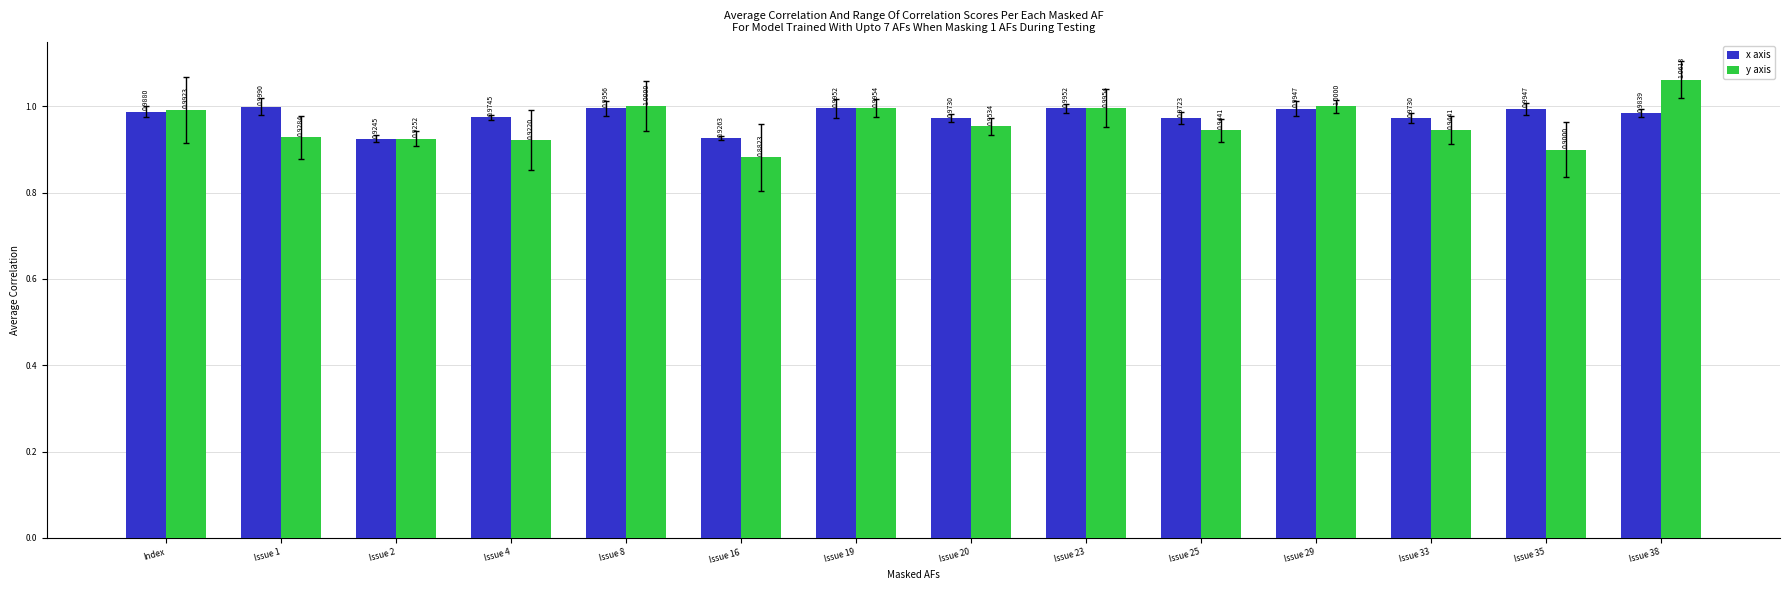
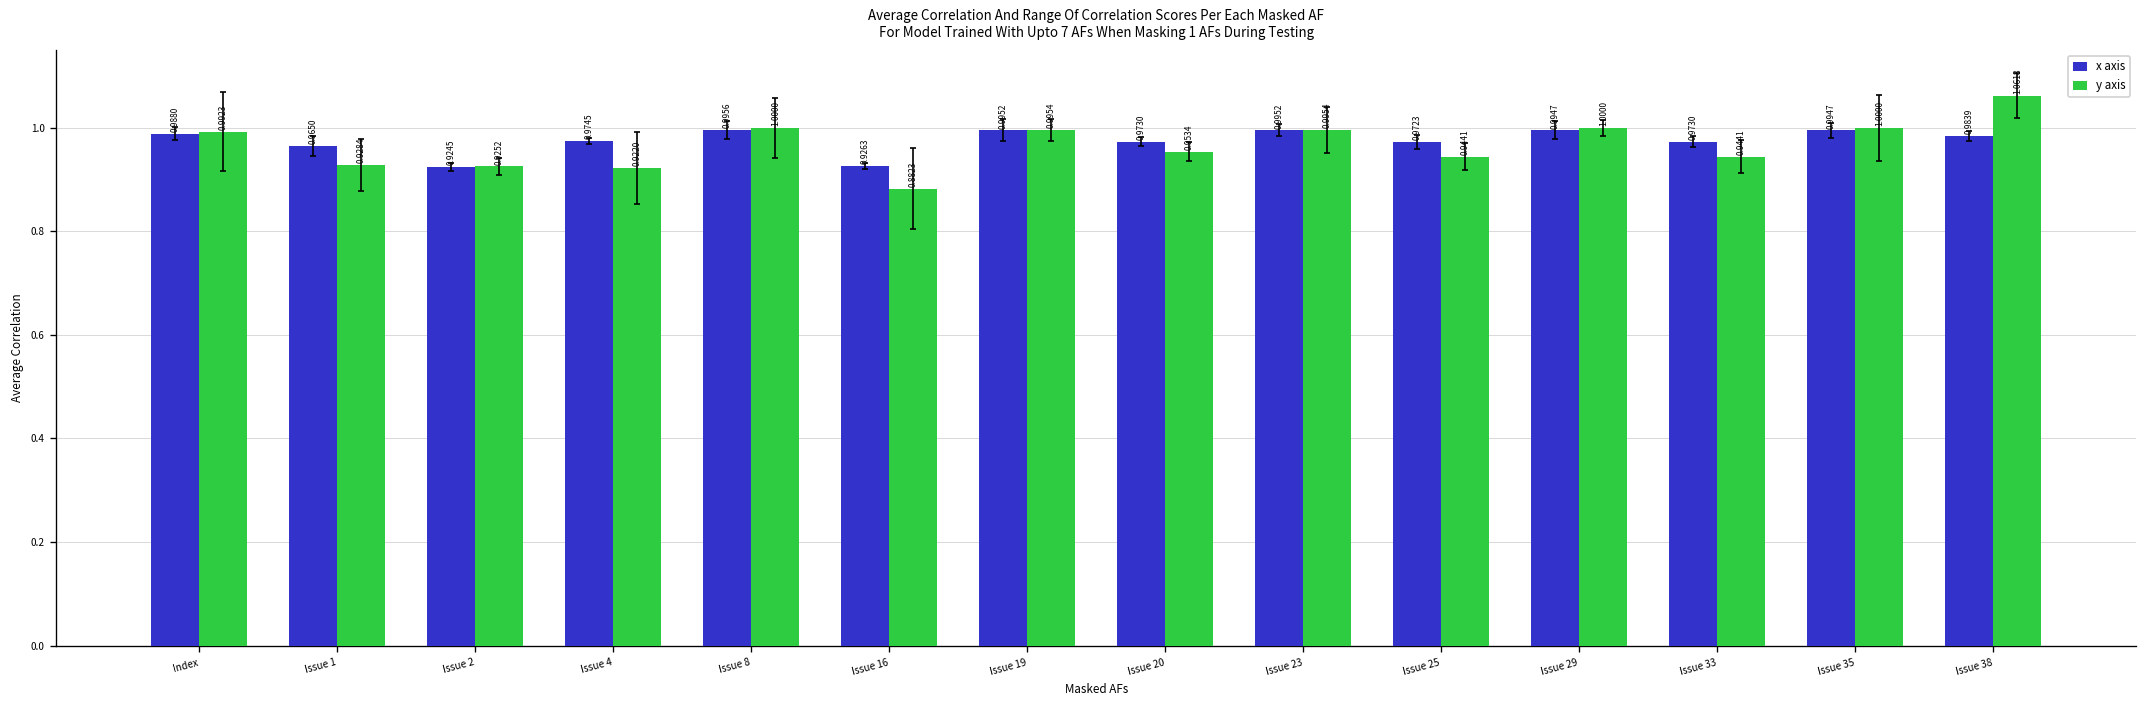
  {
    "x axis": {
-     "Issue 1": 0.9990
+     "Issue 1": 0.9650
    },
    "y axis": {
      "Index": 0.9923,
      "Issue 4": 0.9220,
      "Issue 8": 1.0000,
      "Issue 16": 0.8823,
-     "Issue 35": 0.9000
+     "Issue 35": 1.0000
    }
  }
